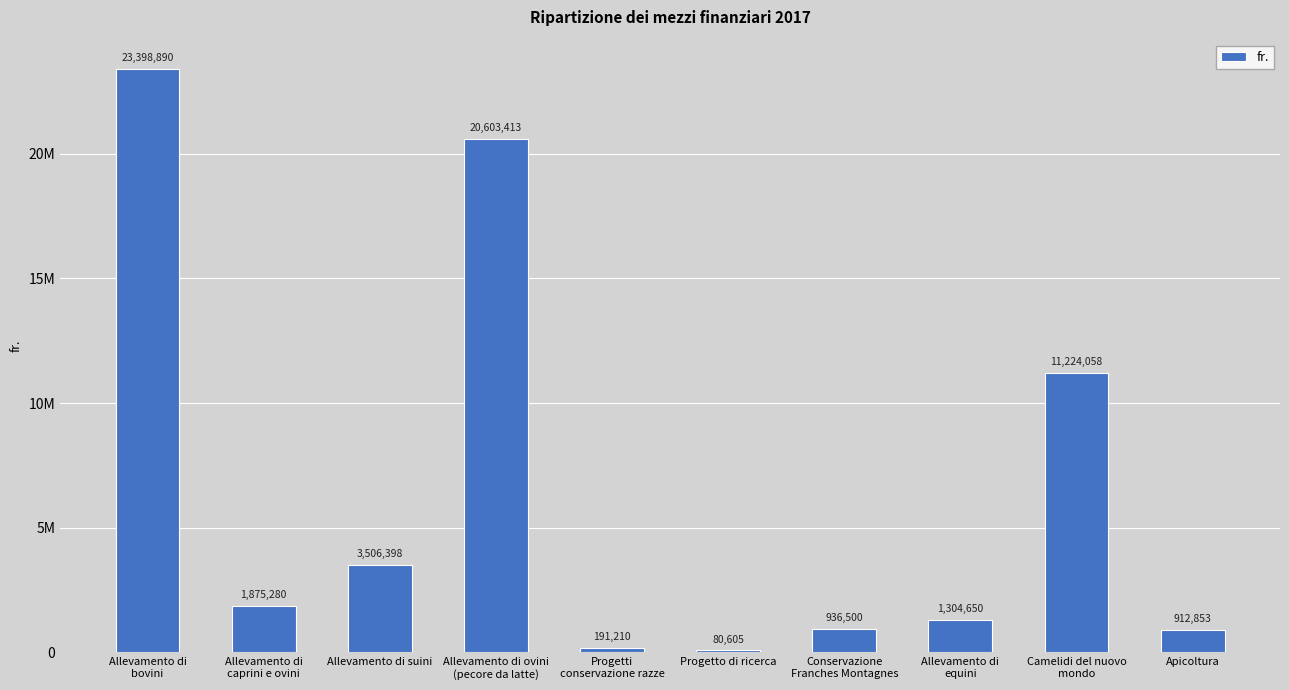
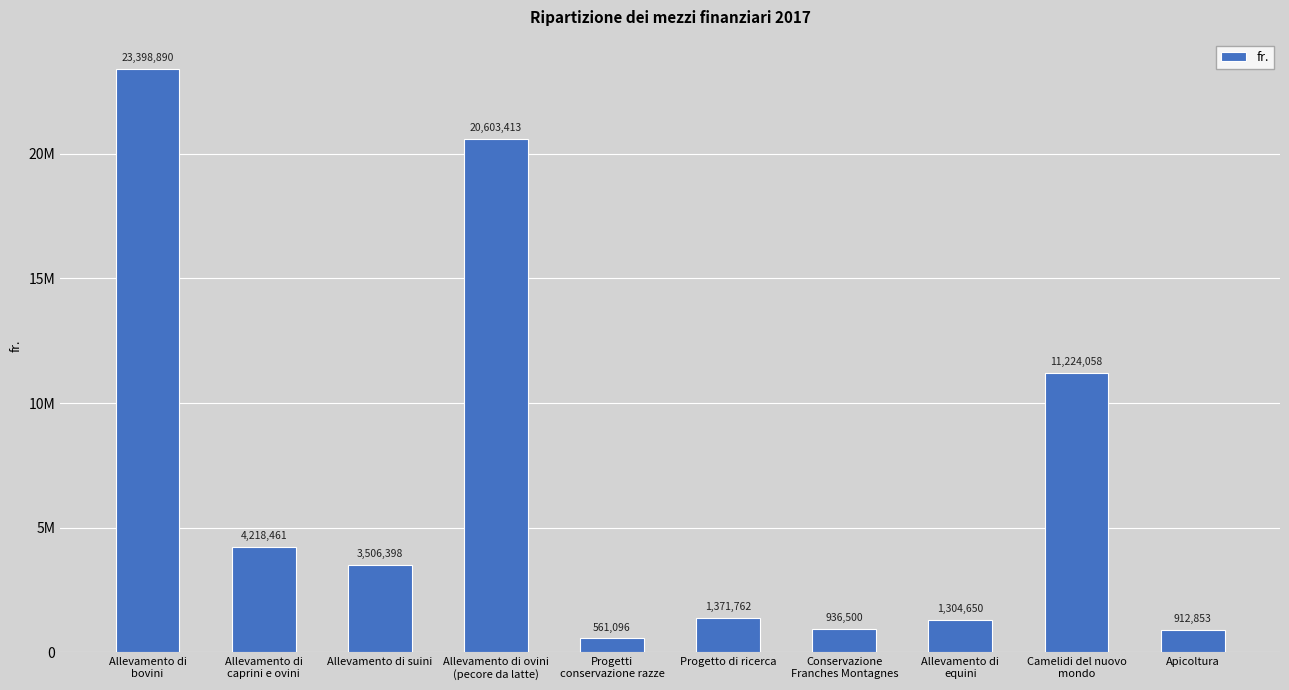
  {
    "Allevamento di bovini": "23,398,890",
-   "Allevamento di caprini e ovini": "1,875,280",
+   "Allevamento di caprini e ovini": "4,218,461",
    "Allevamento di suini": "3,506,398",
    "Allevamento di ovini (pecore da latte)": "20,603,413",
-   "Progetti conservazione razze": "191,210",
-   "Progetto di ricerca": "80,605",
+   "Progetti conservazione razze": "561,096",
+   "Progetto di ricerca": "1,371,762",
    "Conservazione Franches Montagnes": "936,500",
    "Allevamento di equini": "1,304,650",
    "Camelidi del nuovo mondo": "11,224,058",
    "Apicoltura": "912,853"
  }
